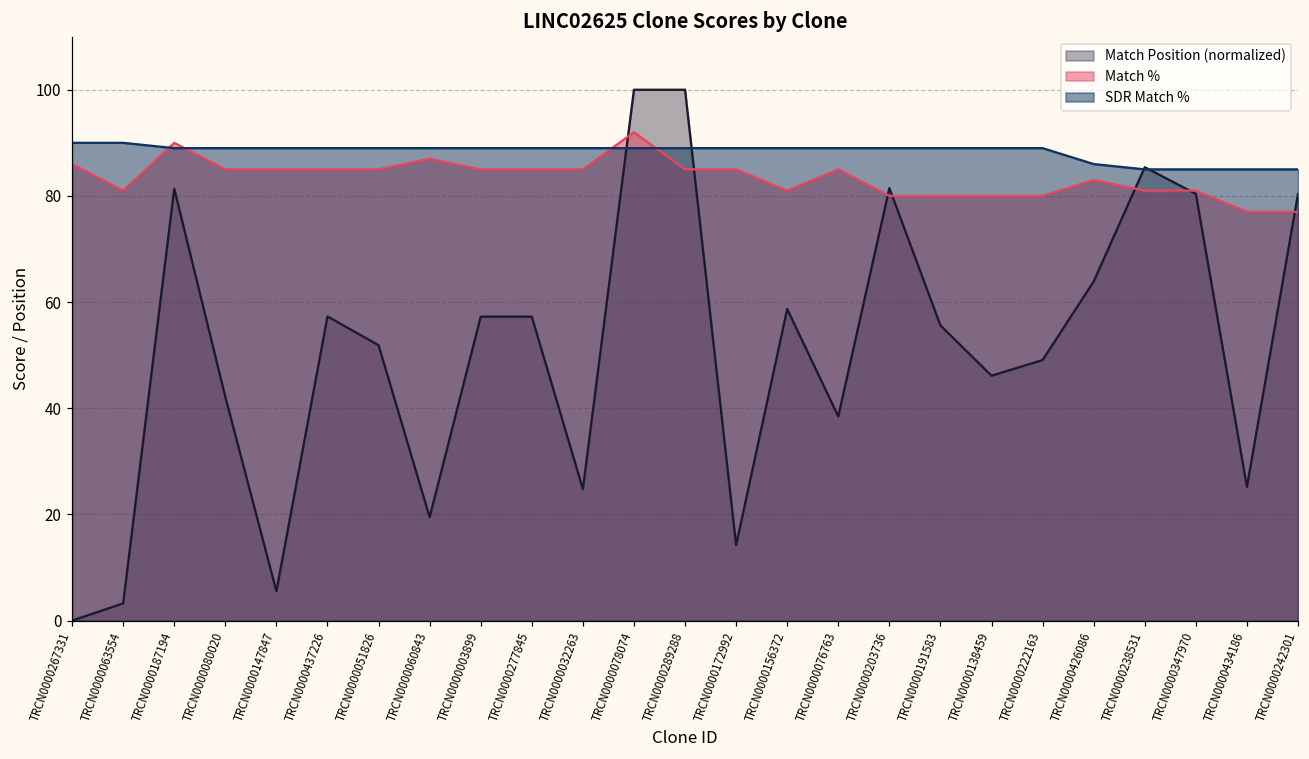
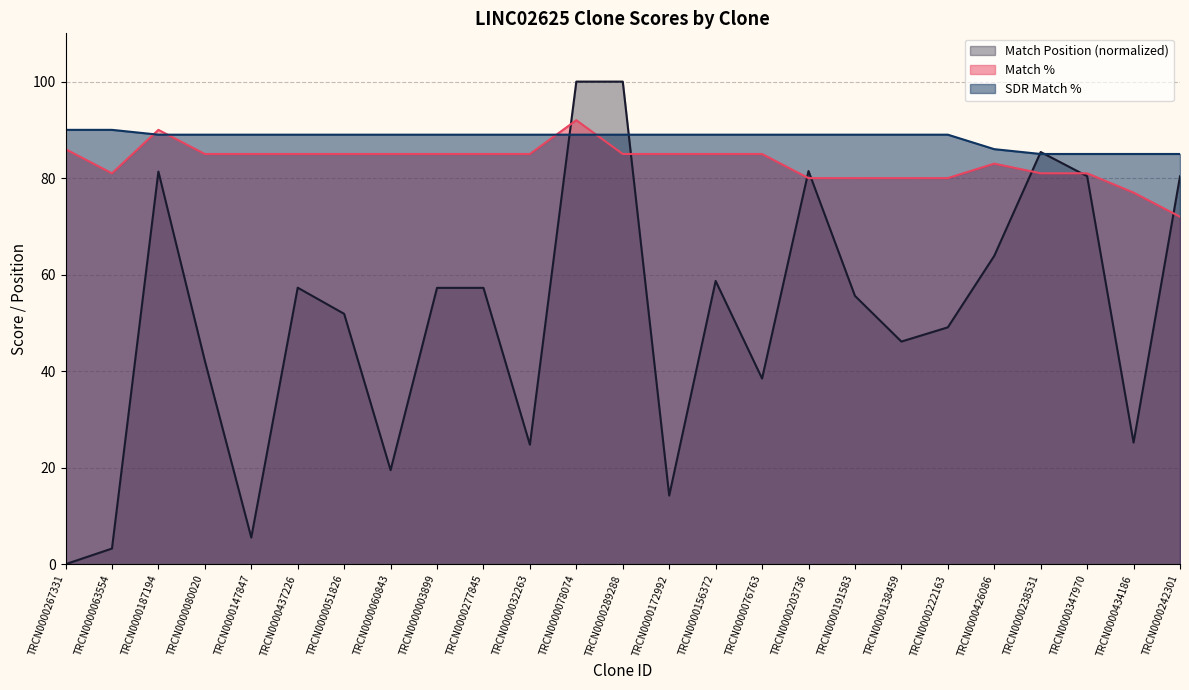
  {
    "Match %": {
      "TRCN0000267331": 86,
      "TRCN0000063554": 81,
      "TRCN0000187194": 90,
      "TRCN0000080020": 85,
      "TRCN0000147847": 85,
      "TRCN0000437226": 85,
      "TRCN0000051826": 85,
-     "TRCN0000060843": 87,
+     "TRCN0000060843": 85,
      "TRCN0000003899": 85,
      "TRCN0000277845": 85,
      "TRCN0000032263": 85,
      "TRCN0000078074": 92,
      "TRCN0000289288": 85,
      "TRCN0000172992": 85,
-     "TRCN0000156372": 81,
+     "TRCN0000156372": 85,
      "TRCN0000076763": 85,
      "TRCN0000203736": 80,
      "TRCN0000191583": 80,
      "TRCN0000138459": 80,
      "TRCN0000222163": 80,
      "TRCN0000426086": 83,
      "TRCN0000238531": 81,
      "TRCN0000347970": 81,
      "TRCN0000434186": 77,
-     "TRCN0000242301": 77
+     "TRCN0000242301": 72
    }
  }
